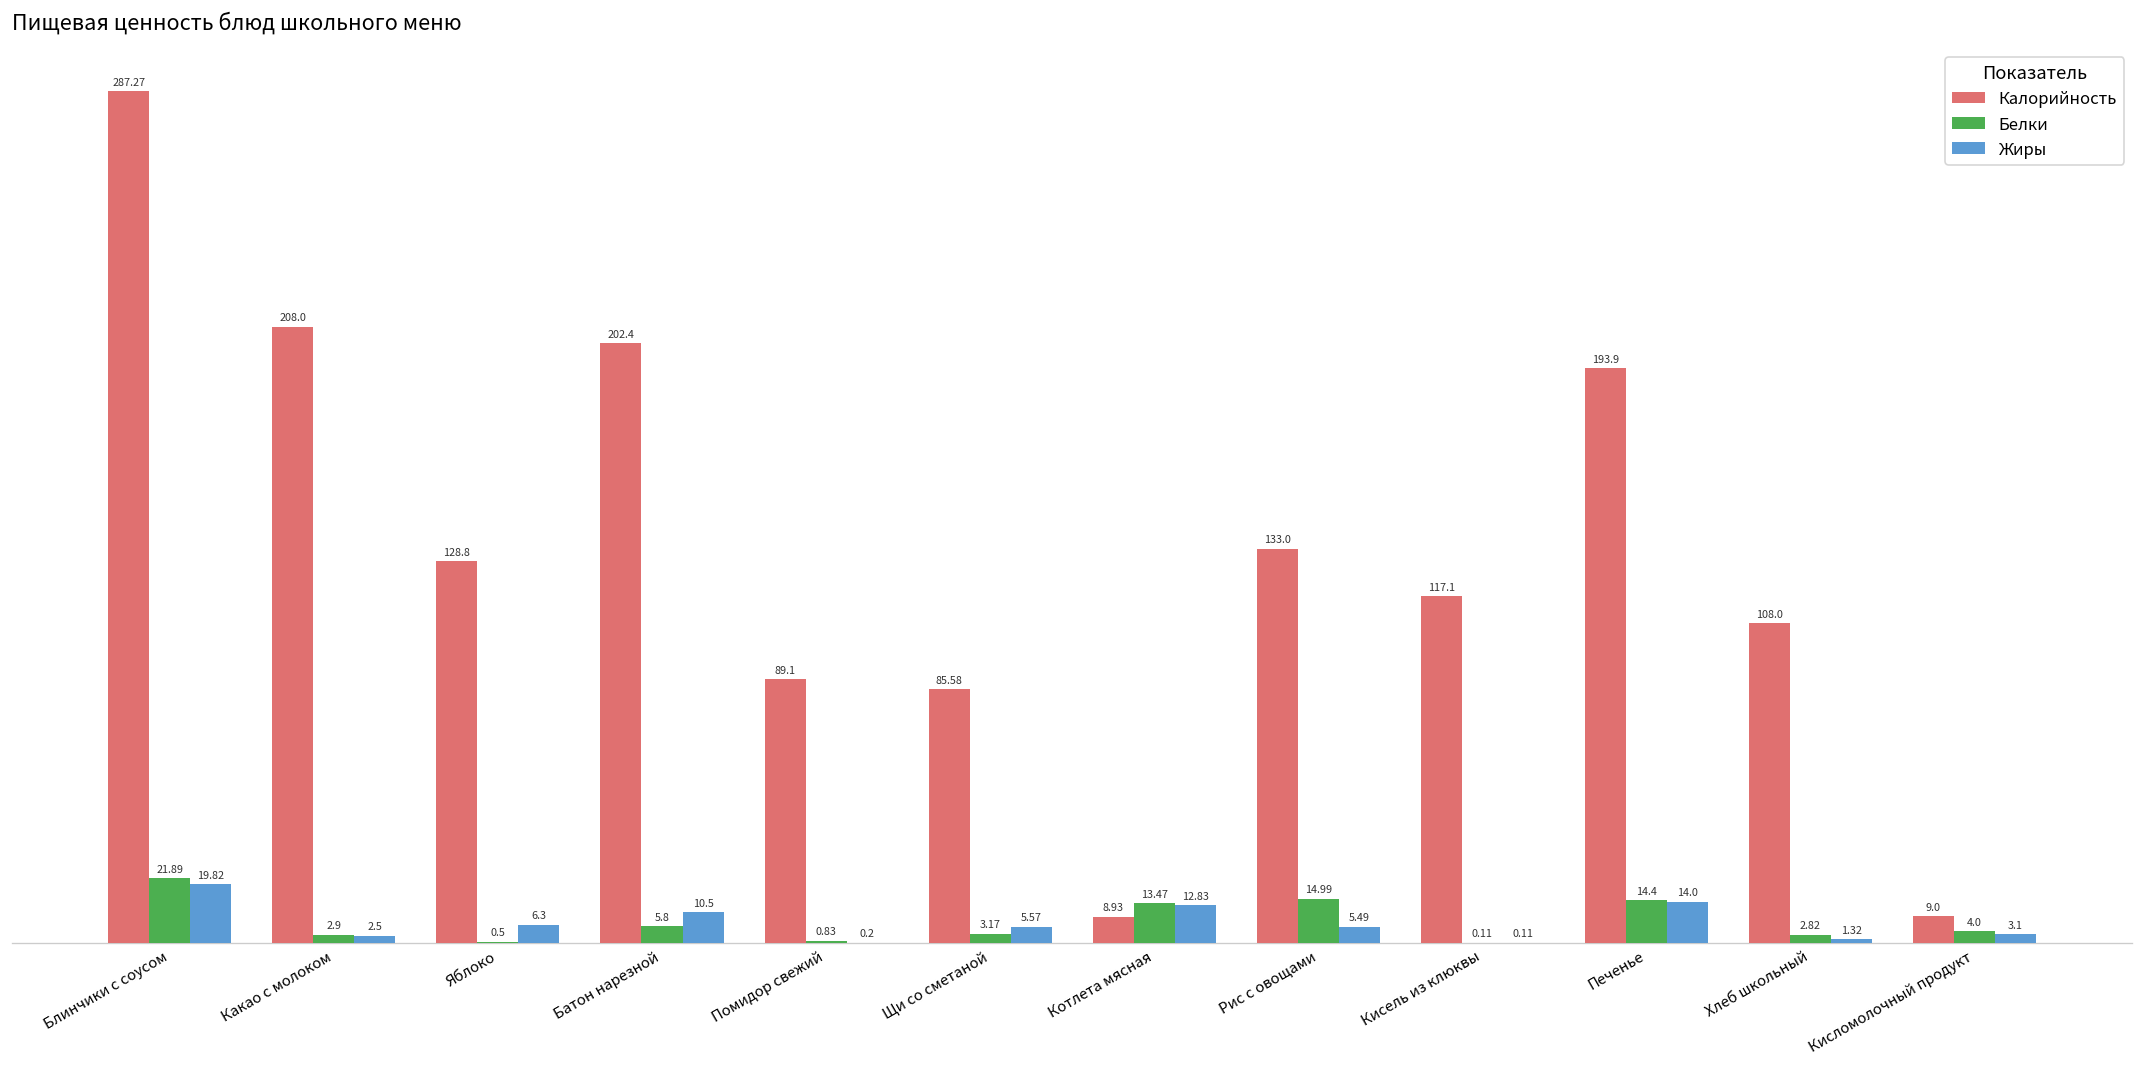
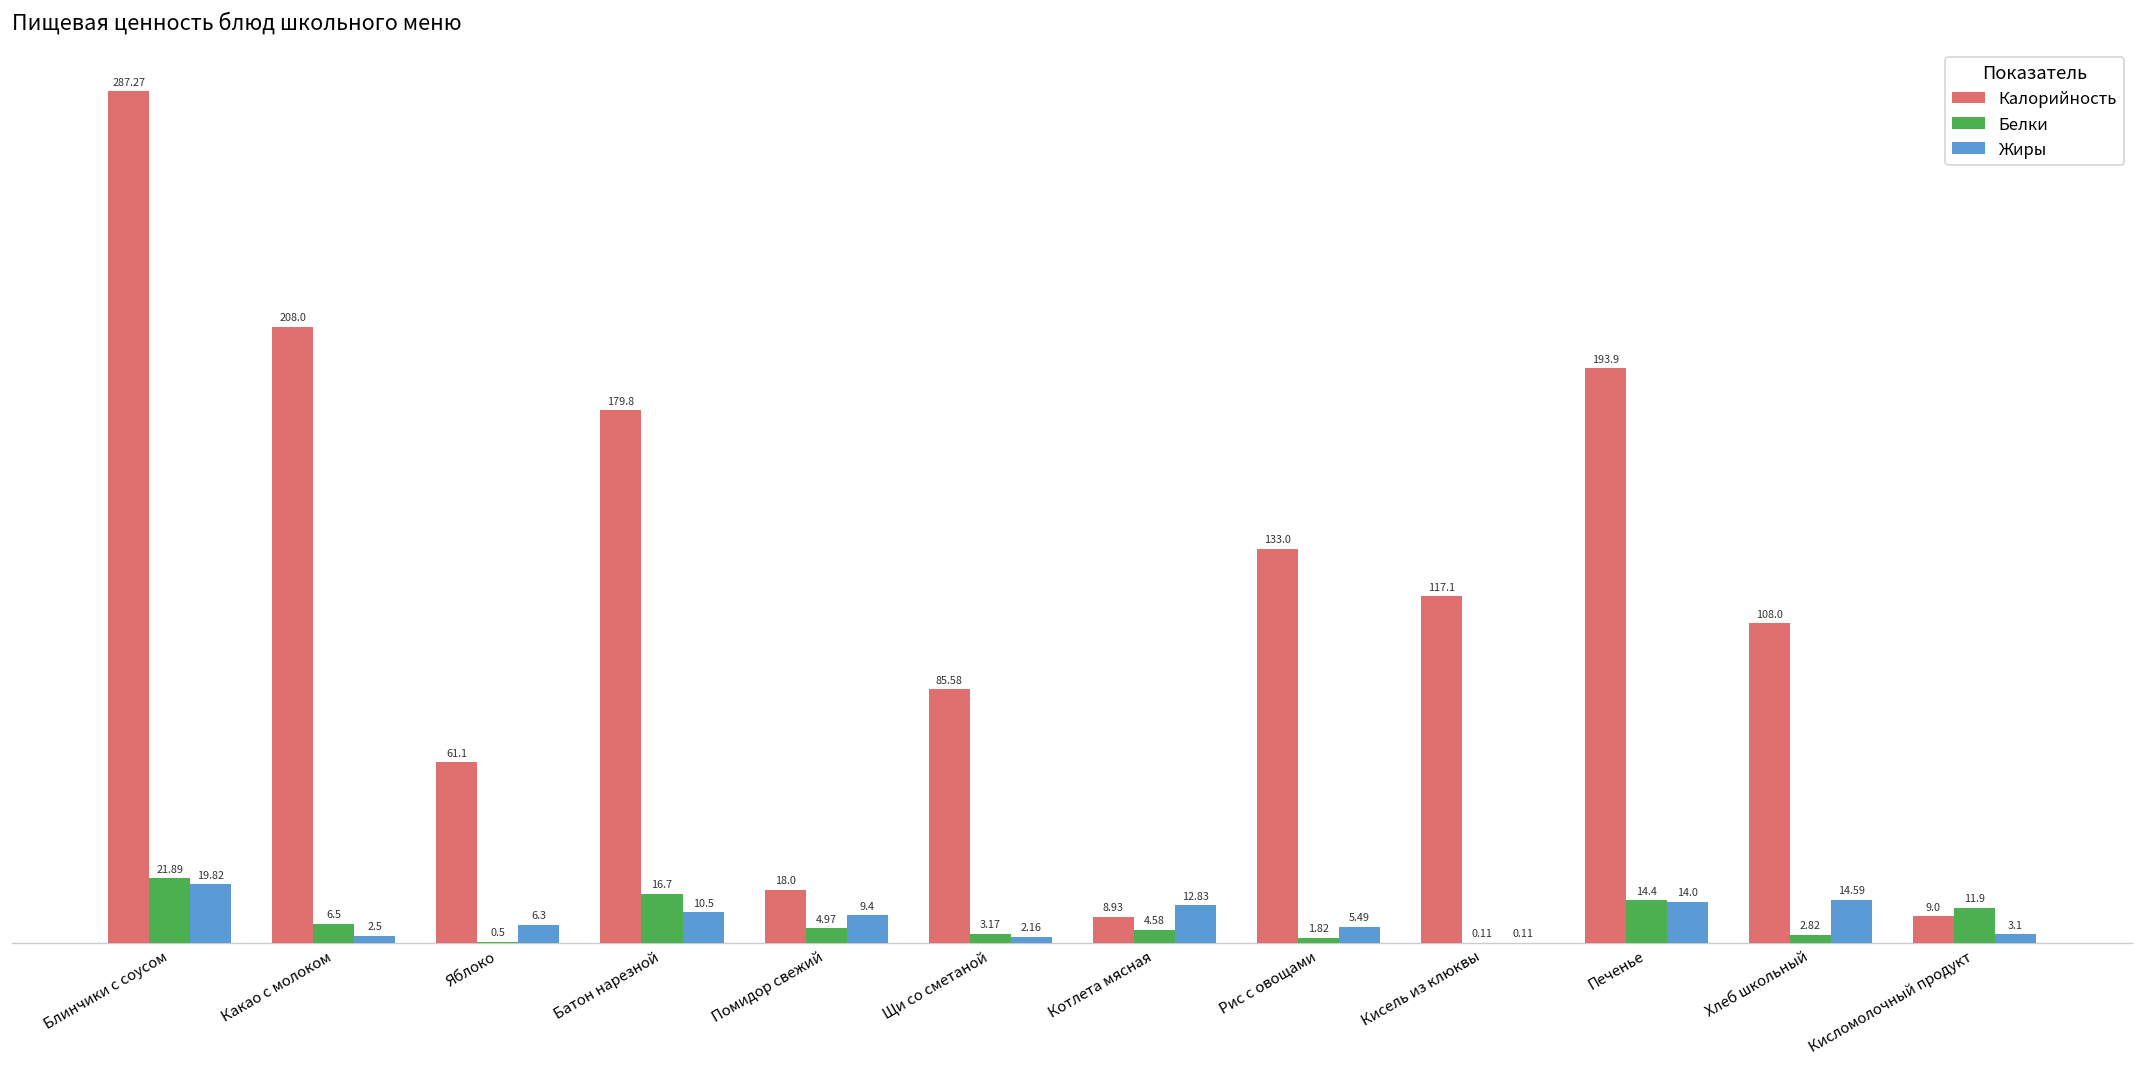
  {
    "Калорийность": {
      "Блинчики с соусом": 287.27,
      "Какао с молоком": 208.0,
-     "Яблоко": 128.8,
-     "Батон нарезной": 202.4,
-     "Помидор свежий": 89.1,
+     "Яблоко": 61.1,
+     "Батон нарезной": 179.8,
+     "Помидор свежий": 18.0,
      "Щи со сметаной": 85.58,
      "Котлета мясная": 8.93,
      "Рис с овощами": 133.0,
      "Кисель из клюквы": 117.1,
      "Печенье": 193.9,
      "Хлеб школьный": 108.0,
      "Кисломолочный продукт": 9.0
    },
    "Белки": {
      "Блинчики с соусом": 21.89,
-     "Какао с молоком": 2.9,
+     "Какао с молоком": 6.5,
      "Яблоко": 0.5,
-     "Батон нарезной": 5.8,
-     "Помидор свежий": 0.83,
+     "Батон нарезной": 16.7,
+     "Помидор свежий": 4.97,
      "Щи со сметаной": 3.17,
-     "Котлета мясная": 13.47,
-     "Рис с овощами": 14.99,
+     "Котлета мясная": 4.58,
+     "Рис с овощами": 1.82,
      "Кисель из клюквы": 0.11,
      "Печенье": 14.4,
      "Хлеб школьный": 2.82,
-     "Кисломолочный продукт": 4.0
+     "Кисломолочный продукт": 11.9
    },
    "Жиры": {
      "Блинчики с соусом": 19.82,
      "Какао с молоком": 2.5,
      "Яблоко": 6.3,
      "Батон нарезной": 10.5,
-     "Помидор свежий": 0.2,
-     "Щи со сметаной": 5.57,
+     "Помидор свежий": 9.4,
+     "Щи со сметаной": 2.16,
      "Котлета мясная": 12.83,
      "Рис с овощами": 5.49,
      "Кисель из клюквы": 0.11,
      "Печенье": 14.0,
-     "Хлеб школьный": 1.32,
+     "Хлеб школьный": 14.59,
      "Кисломолочный продукт": 3.1
    }
  }
